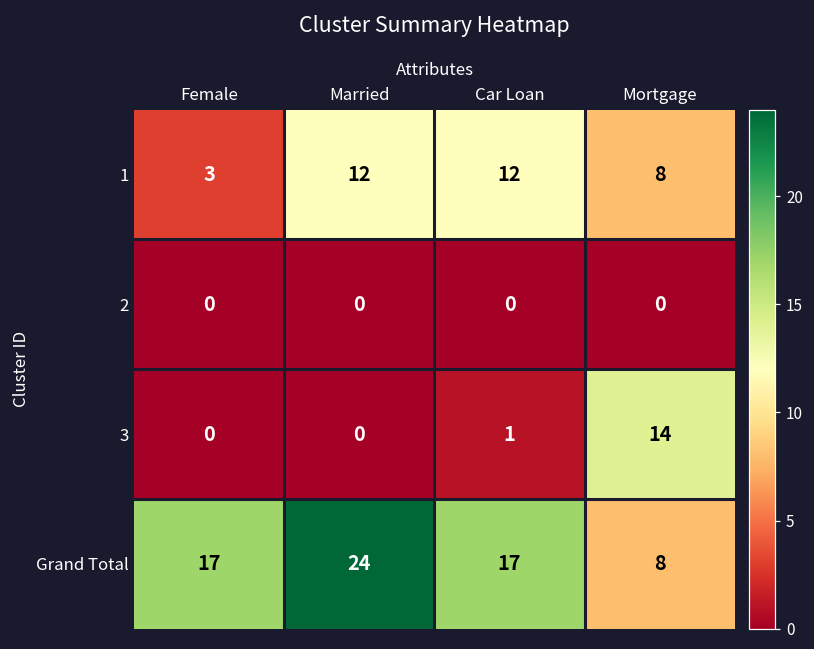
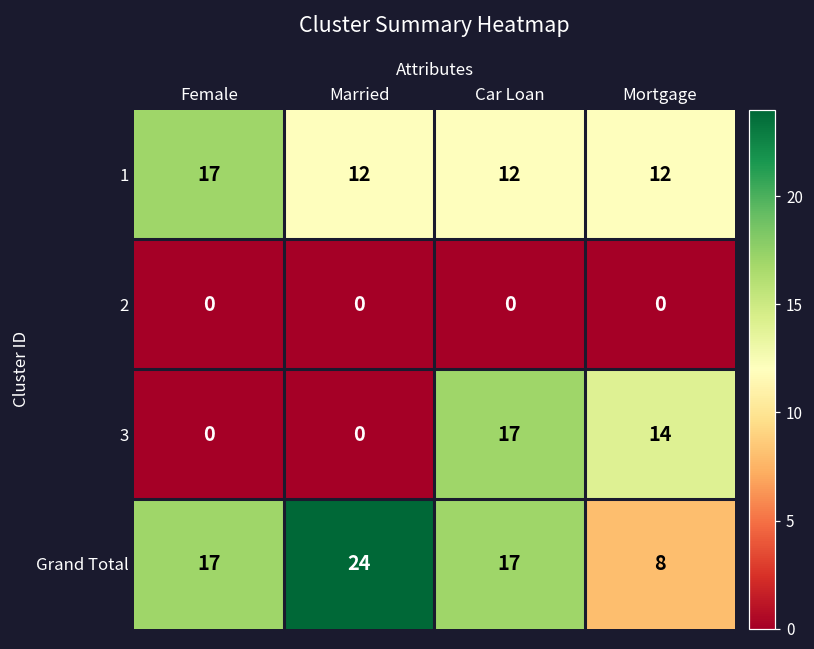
  {
    "1": {
-     "Female": 3,
+     "Female": 17,
      "Married": 12,
      "Car Loan": 12,
-     "Mortgage": 8
+     "Mortgage": 12
    },
    "2": {
      "Female": 0,
      "Married": 0,
      "Car Loan": 0,
      "Mortgage": 0
    },
    "3": {
      "Female": 0,
      "Married": 0,
-     "Car Loan": 1,
+     "Car Loan": 17,
      "Mortgage": 14
    },
    "Grand Total": {
      "Female": 17,
      "Married": 24,
      "Car Loan": 17,
      "Mortgage": 8
    }
  }
